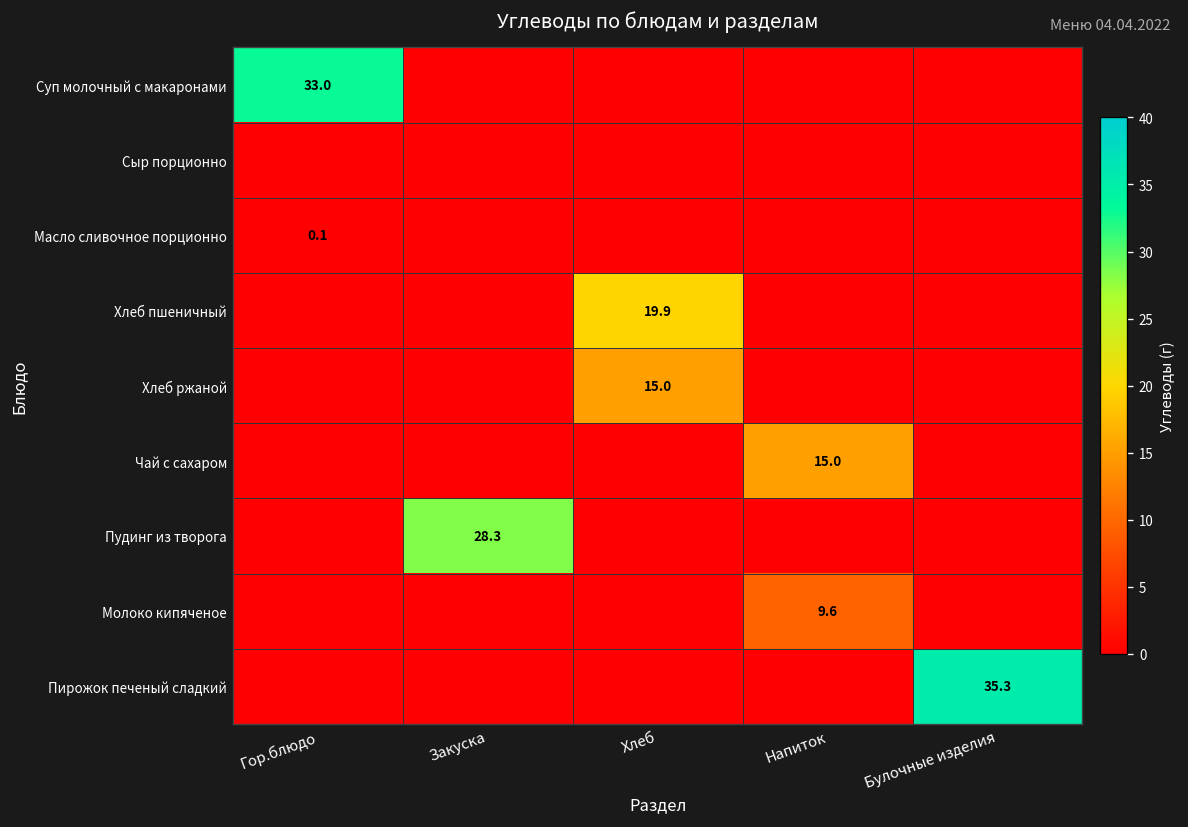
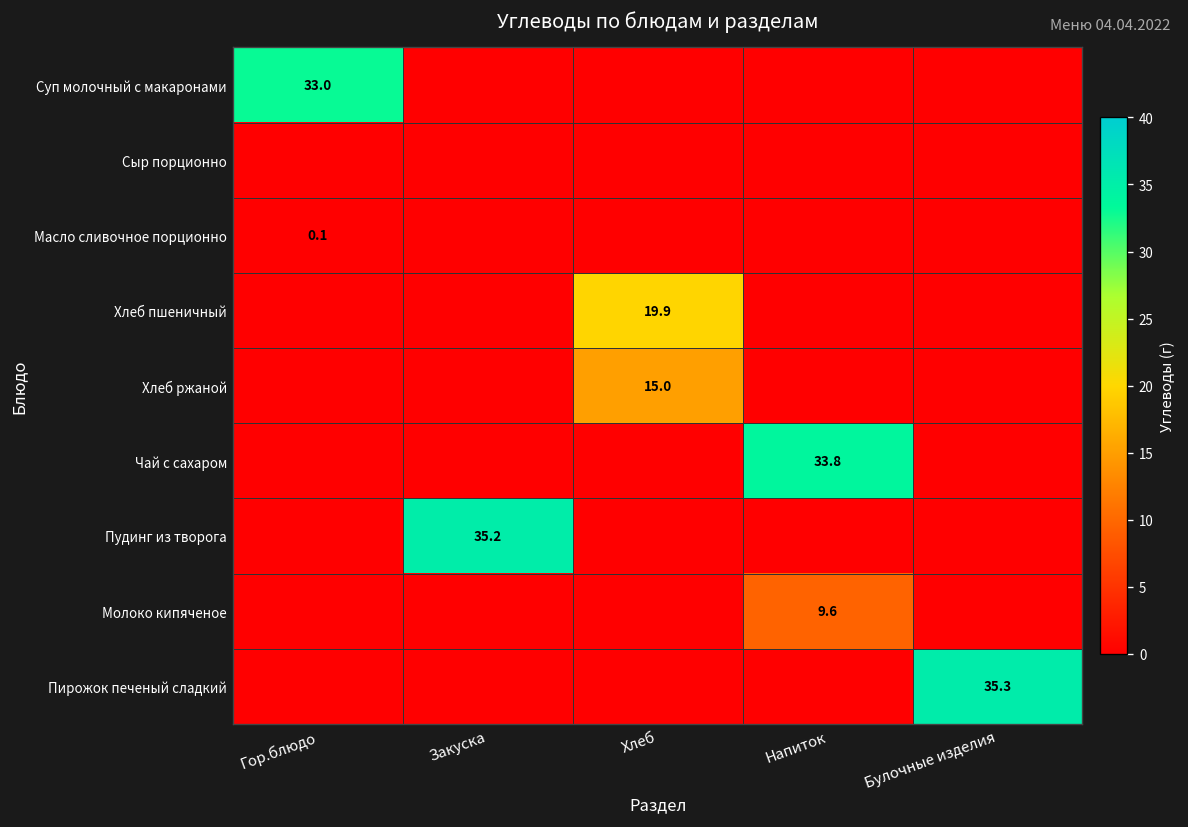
  {
    "Суп молочный с макаронами": {
      "Гор.блюдо": 33.0
    },
    "Масло сливочное порционно": {
      "Гор.блюдо": 0.1
    },
    "Хлеб пшеничный": {
      "Хлеб": 19.9
    },
    "Хлеб ржаной": {
      "Хлеб": 15.0
    },
    "Чай с сахаром": {
-     "Напиток": 15.0
+     "Напиток": 33.8
    },
    "Пудинг из творога": {
-     "Закуска": 28.3
+     "Закуска": 35.2
    },
    "Молоко кипяченое": {
      "Напиток": 9.6
    },
    "Пирожок печеный сладкий": {
      "Булочные изделия": 35.3
    }
  }
